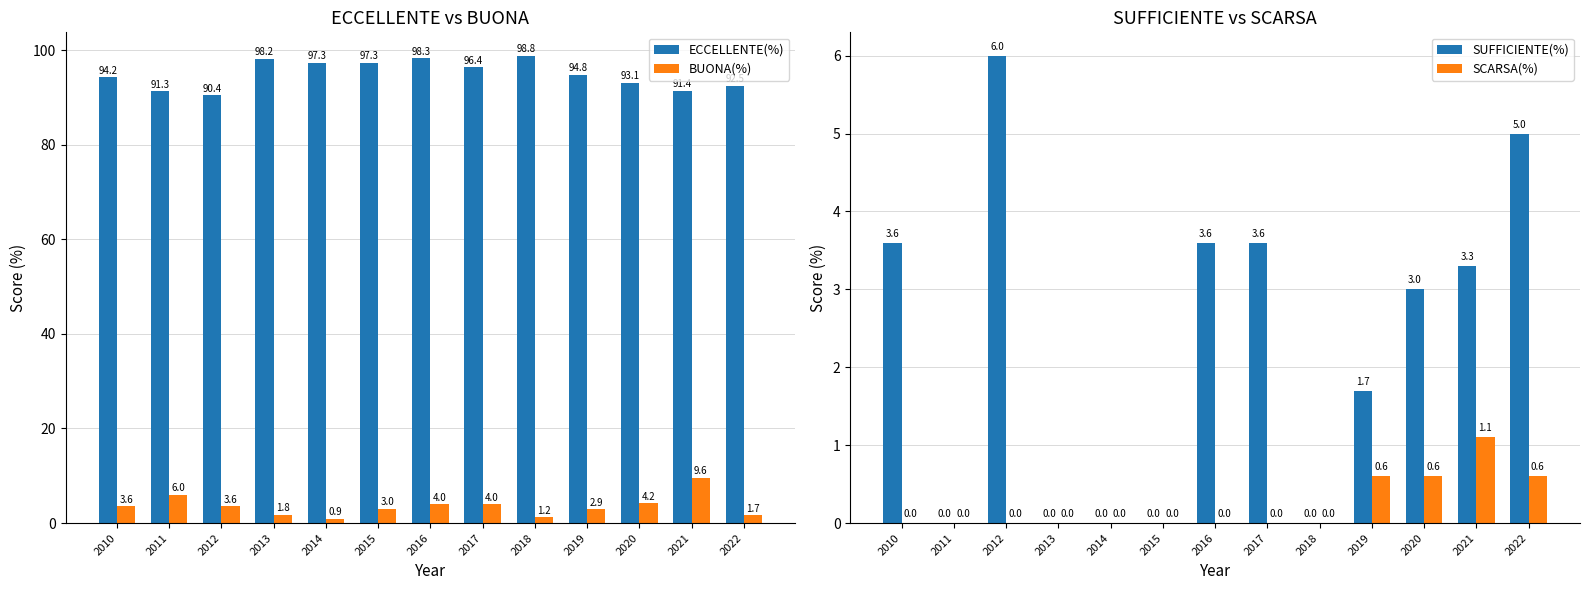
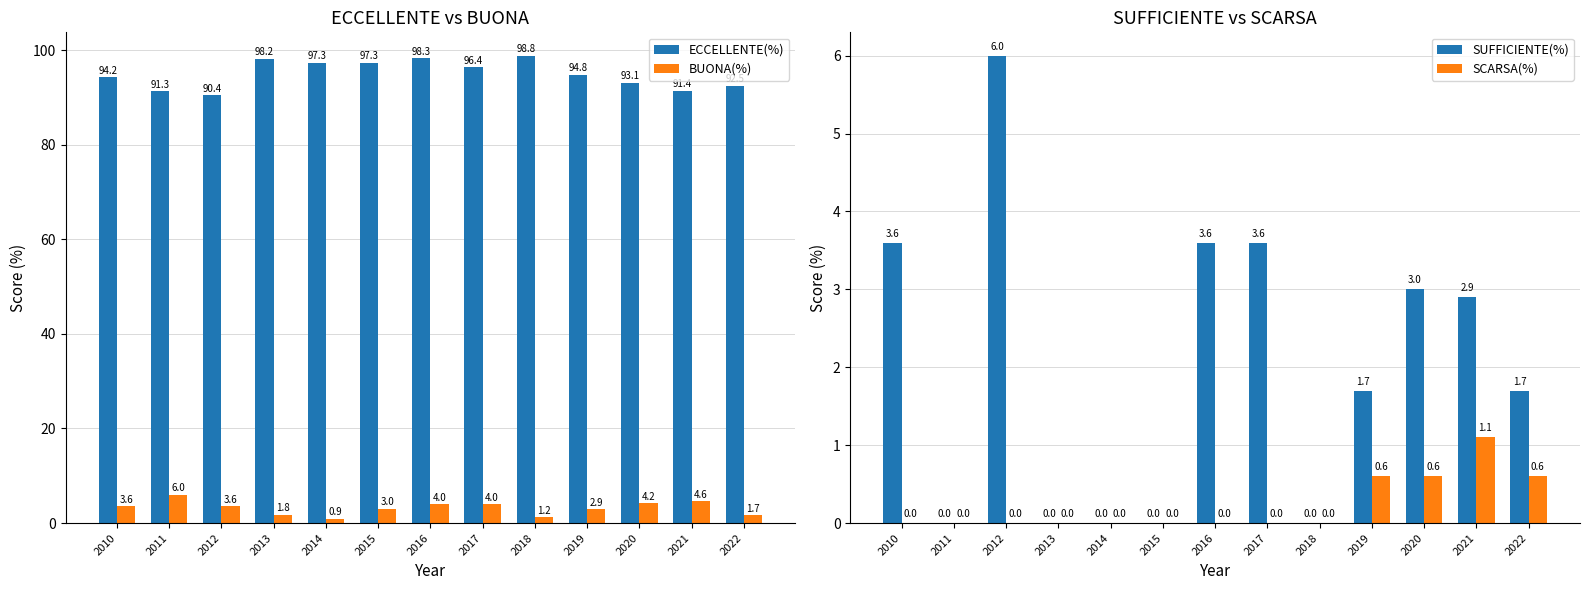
  {
    "ECCELLENTE vs BUONA": {
      "ECCELLENTE(%)": {
        "2010": 94.2,
        "2011": 91.3,
        "2012": 90.4,
        "2013": 98.2,
        "2014": 97.3,
        "2015": 97.3,
        "2016": 98.3,
        "2017": 96.4,
        "2018": 98.8,
        "2019": 94.8,
        "2020": 93.1
      },
      "BUONA(%)": {
        "2010": 3.6,
        "2011": 6.0,
        "2012": 3.6,
        "2013": 1.8,
        "2014": 0.9,
        "2015": 3.0,
        "2016": 4.0,
        "2017": 4.0,
        "2018": 1.2,
        "2019": 2.9,
        "2020": 4.2,
-       "2021": 9.6,
+       "2021": 4.6,
        "2022": 1.7
      }
    },
    "SUFFICIENTE vs SCARSA": {
      "SUFFICIENTE(%)": {
        "2010": 3.6,
        "2011": 0.0,
        "2012": 6.0,
        "2013": 0.0,
        "2014": 0.0,
        "2015": 0.0,
        "2016": 3.6,
        "2017": 3.6,
        "2018": 0.0,
        "2019": 1.7,
        "2020": 3.0,
-       "2021": 3.3,
-       "2022": 5.0
+       "2021": 2.9,
+       "2022": 1.7
      },
      "SCARSA(%)": {
        "2010": 0.0,
        "2011": 0.0,
        "2012": 0.0,
        "2013": 0.0,
        "2014": 0.0,
        "2015": 0.0,
        "2016": 0.0,
        "2017": 0.0,
        "2018": 0.0,
        "2019": 0.6,
        "2020": 0.6,
        "2021": 1.1,
        "2022": 0.6
      }
    }
  }
